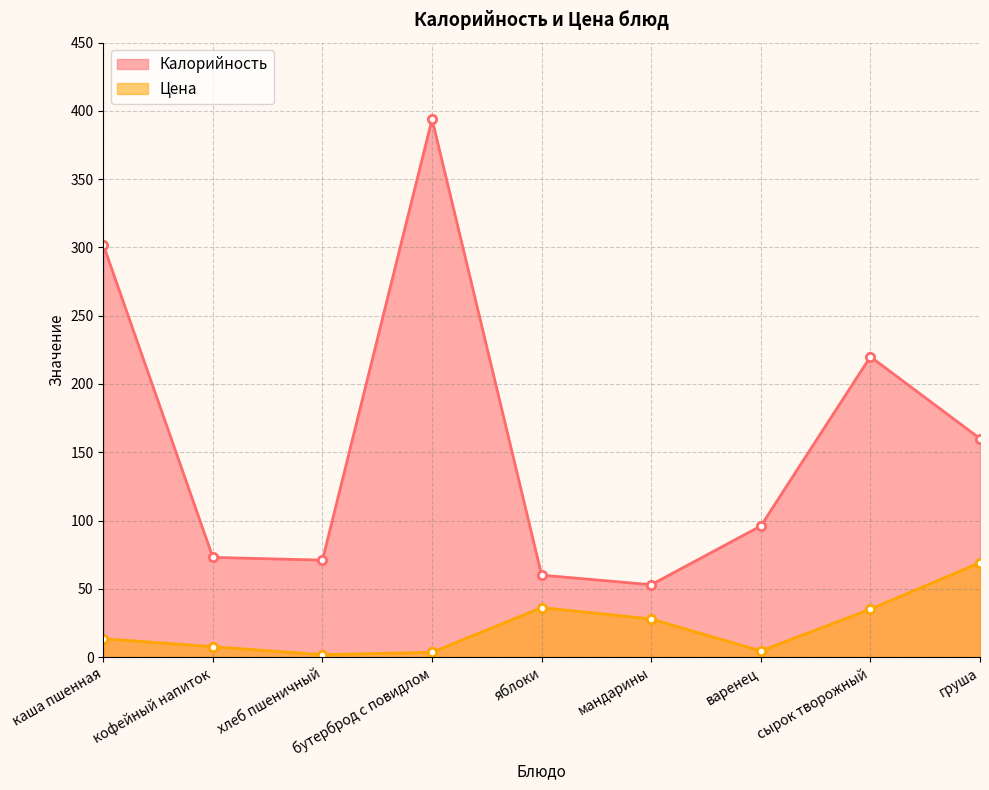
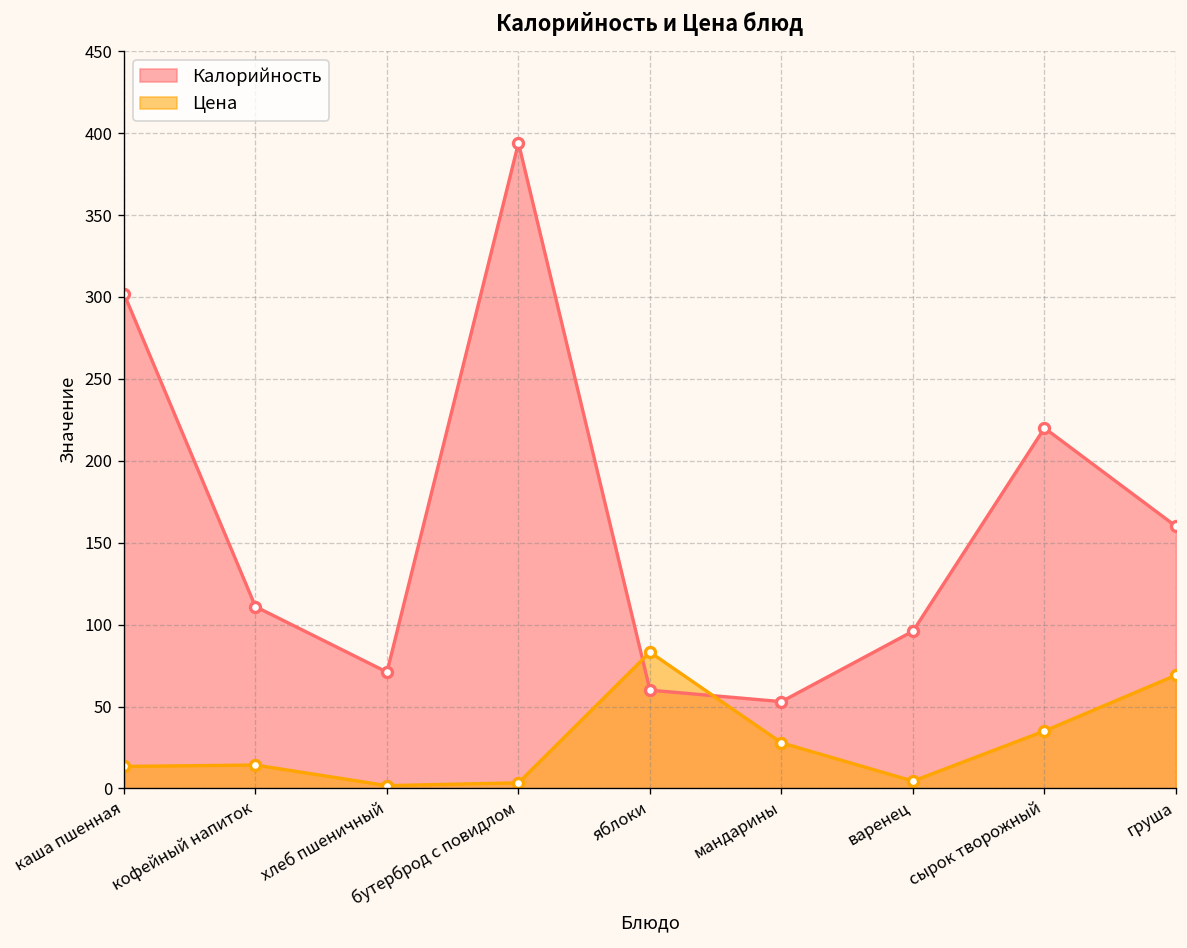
  {
    "Калорийность": {
      "каша пшенная": 302,
-     "кофейный напиток": 73,
+     "кофейный напиток": 111,
      "хлеб пшеничный": 71,
      "бутерброд с повидлом": 394,
      "яблоки": 60,
      "мандарины": 53,
      "варенец": 96,
      "сырок творожный": 220,
      "груша": 160
    },
    "Цена": {
      "каша пшенная": 13,
-     "кофейный напиток": 8,
+     "кофейный напиток": 14,
      "хлеб пшеничный": 2,
      "бутерброд с повидлом": 3,
-     "яблоки": 36,
+     "яблоки": 83,
      "мандарины": 28,
      "варенец": 4,
      "сырок творожный": 35,
      "груша": 69
    }
  }
